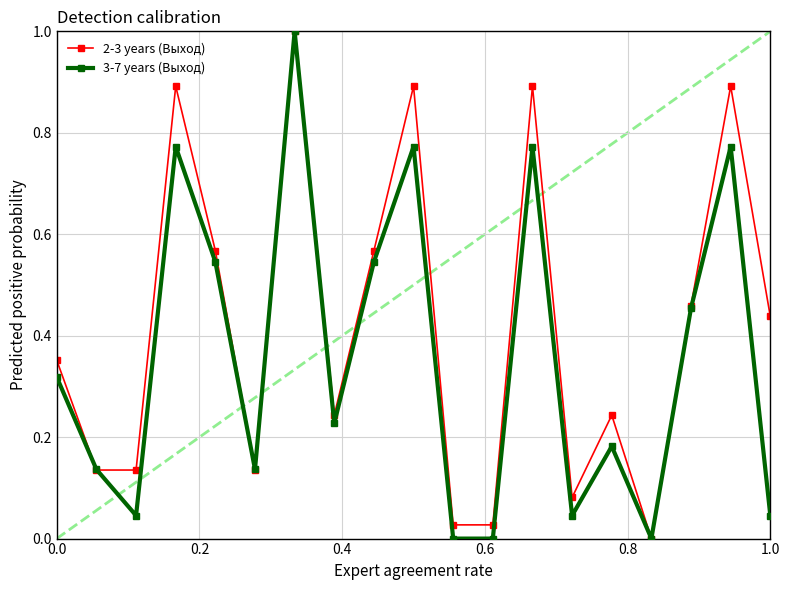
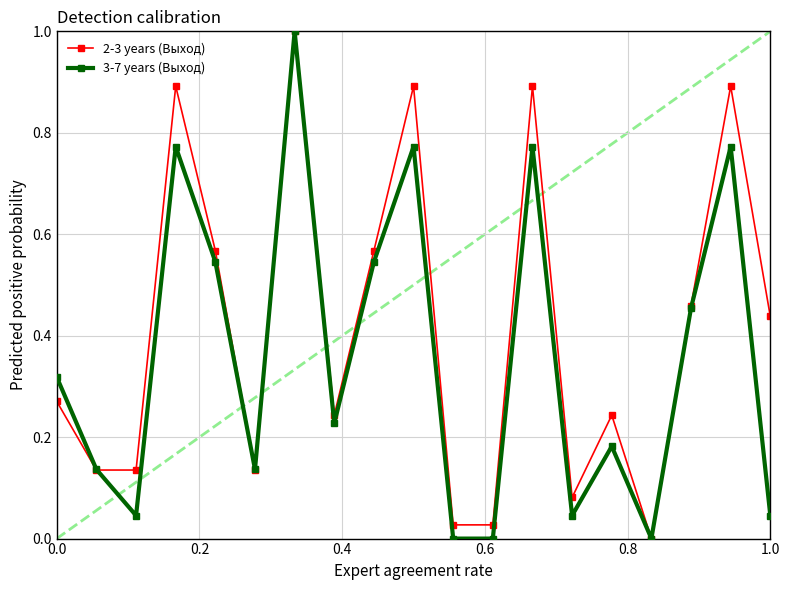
  {
    "2-3 years (Выход)": {
-     "0.0": 0.35,
+     "0.0": 0.27,
      "1.0": 0.44
    },
    "3-7 years (Выход)": {
      "0.0": 0.32,
      "1.0": 0.05
    }
  }
